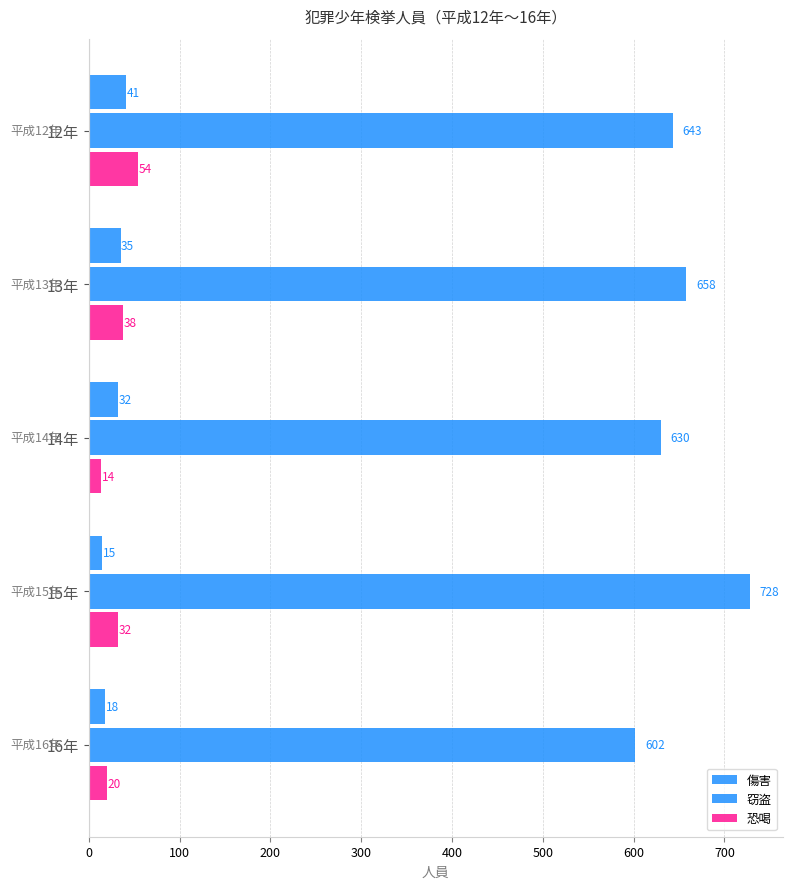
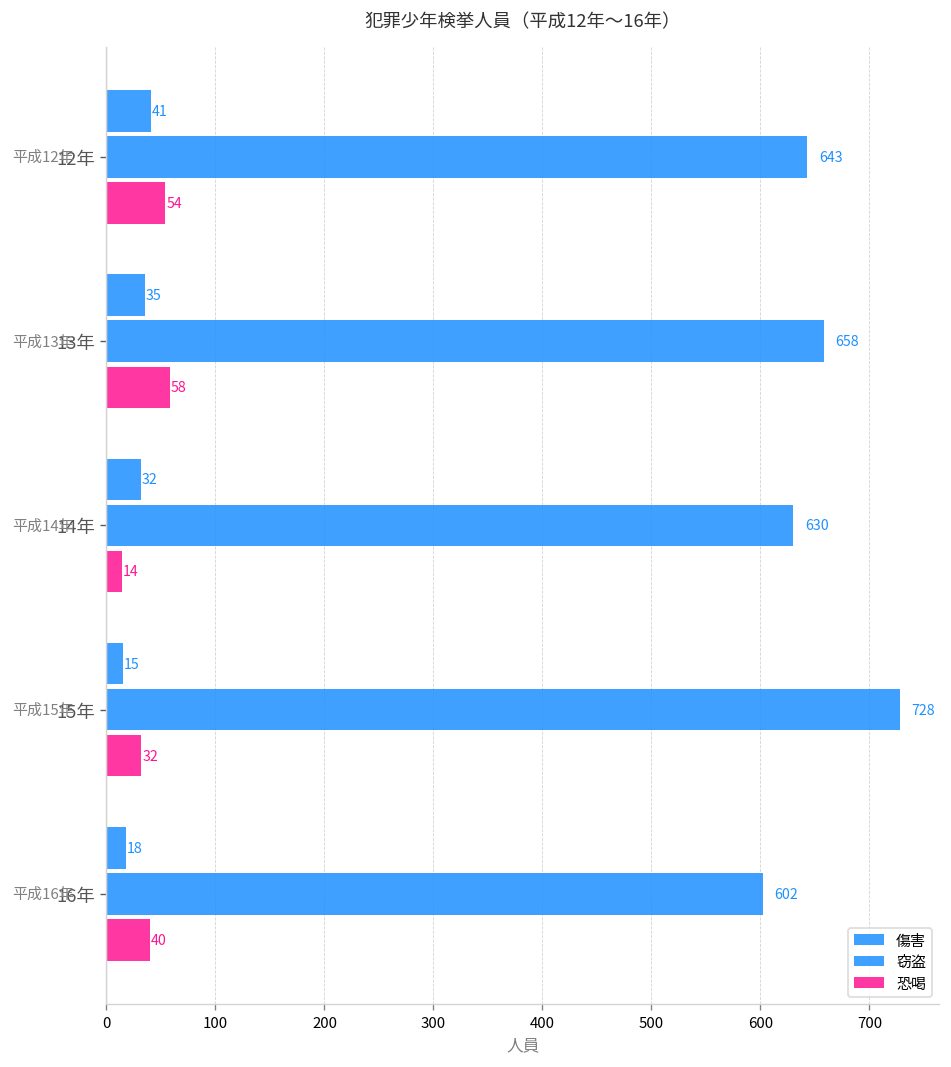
  {
    "恐喝": {
      "12年": 54,
-     "13年": 38,
+     "13年": 58,
      "14年": 14,
      "15年": 32,
-     "16年": 20
+     "16年": 40
    }
  }
